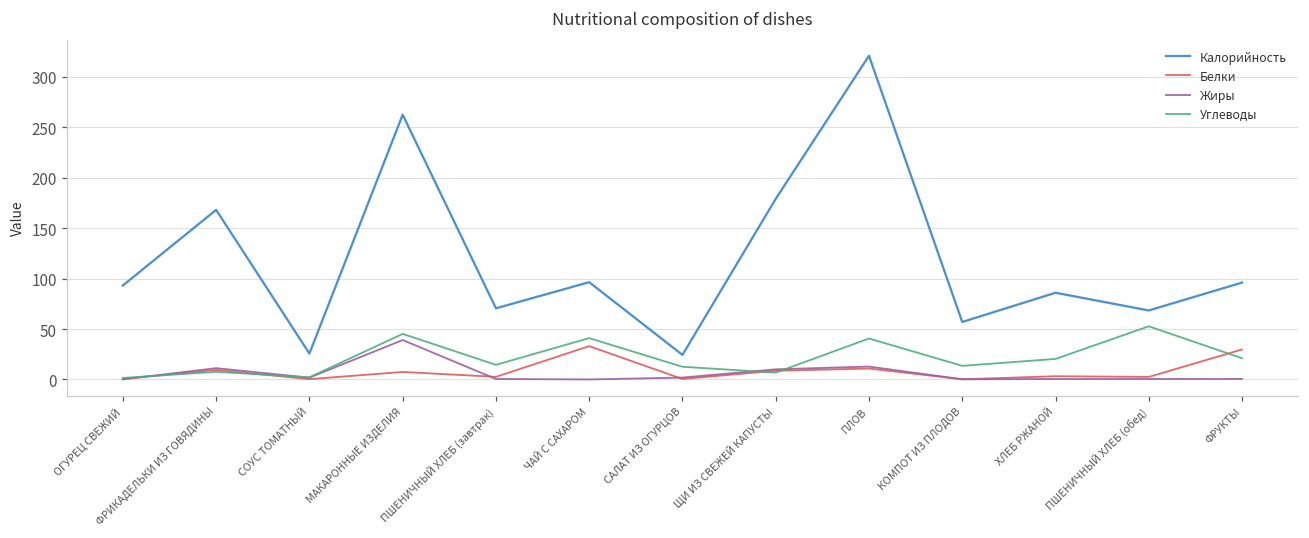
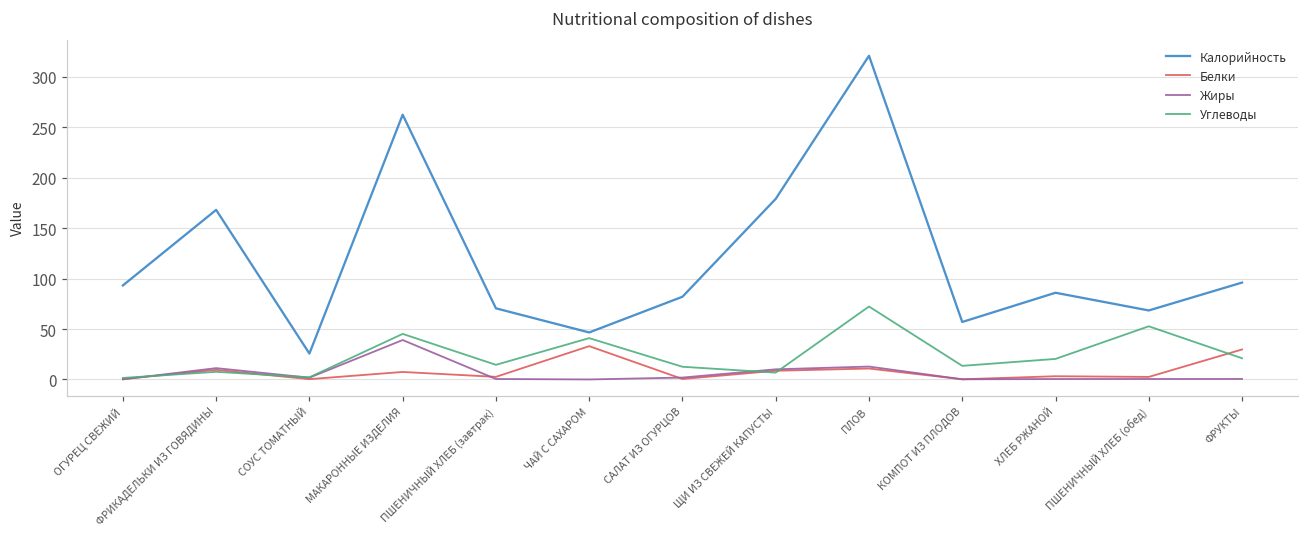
  {
    "Калорийность": {
      "ОГУРЕЦ СВЕЖИЙ": 90,
      "ФРИКАДЕЛЬКИ ИЗ ГОВЯДИНЫ": 170,
      "СОУС ТОМАТНЫЙ": 30,
      "МАКАРОННЫЕ ИЗДЕЛИЯ": 260,
      "ПШЕНИЧНЫЙ ХЛЕБ (завтрак)": 70,
-     "ЧАЙ С САХАРОМ": 100,
-     "САЛАТ ИЗ ОГУРЦОВ": 20,
+     "ЧАЙ С САХАРОМ": 50,
+     "САЛАТ ИЗ ОГУРЦОВ": 80,
      "ЩИ ИЗ СВЕЖЕЙ КАПУСТЫ": 180,
      "ПЛОВ": 320,
      "КОМПОТ ИЗ ПЛОДОВ": 60,
      "ХЛЕБ РЖАНОЙ": 90,
      "ПШЕНИЧНЫЙ ХЛЕБ (обед)": 70,
      "ФРУКТЫ": 100
    },
    "Белки": {
      "МАКАРОННЫЕ ИЗДЕЛИЯ": 10,
      "ЧАЙ С САХАРОМ": 30,
      "ХЛЕБ РЖАНОЙ": 0,
      "ФРУКТЫ": 30
    },
    "Жиры": {
      "МАКАРОННЫЕ ИЗДЕЛИЯ": 40,
      "ЧАЙ С САХАРОМ": 0,
      "ХЛЕБ РЖАНОЙ": 0,
      "ФРУКТЫ": 0
    },
    "Углеводы": {
      "МАКАРОННЫЕ ИЗДЕЛИЯ": 50,
      "ПШЕНИЧНЫЙ ХЛЕБ (завтрак)": 10,
      "ЧАЙ С САХАРОМ": 40,
      "САЛАТ ИЗ ОГУРЦОВ": 10,
-     "ПЛОВ": 40,
+     "ПЛОВ": 70,
      "КОМПОТ ИЗ ПЛОДОВ": 10,
      "ХЛЕБ РЖАНОЙ": 20,
      "ПШЕНИЧНЫЙ ХЛЕБ (обед)": 50,
      "ФРУКТЫ": 20
    }
  }
